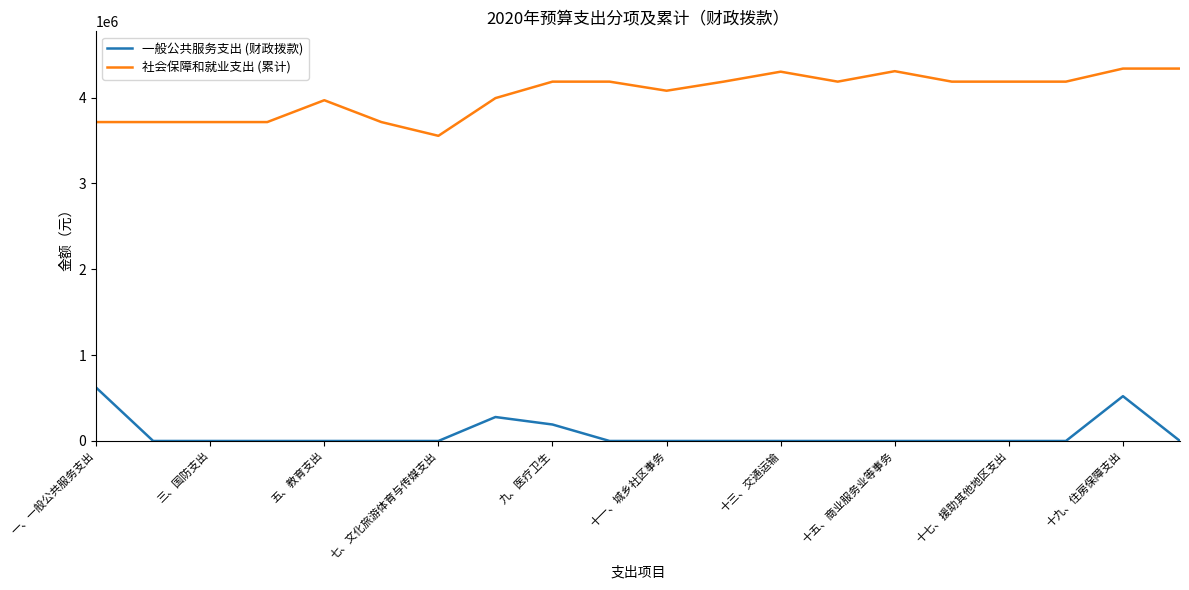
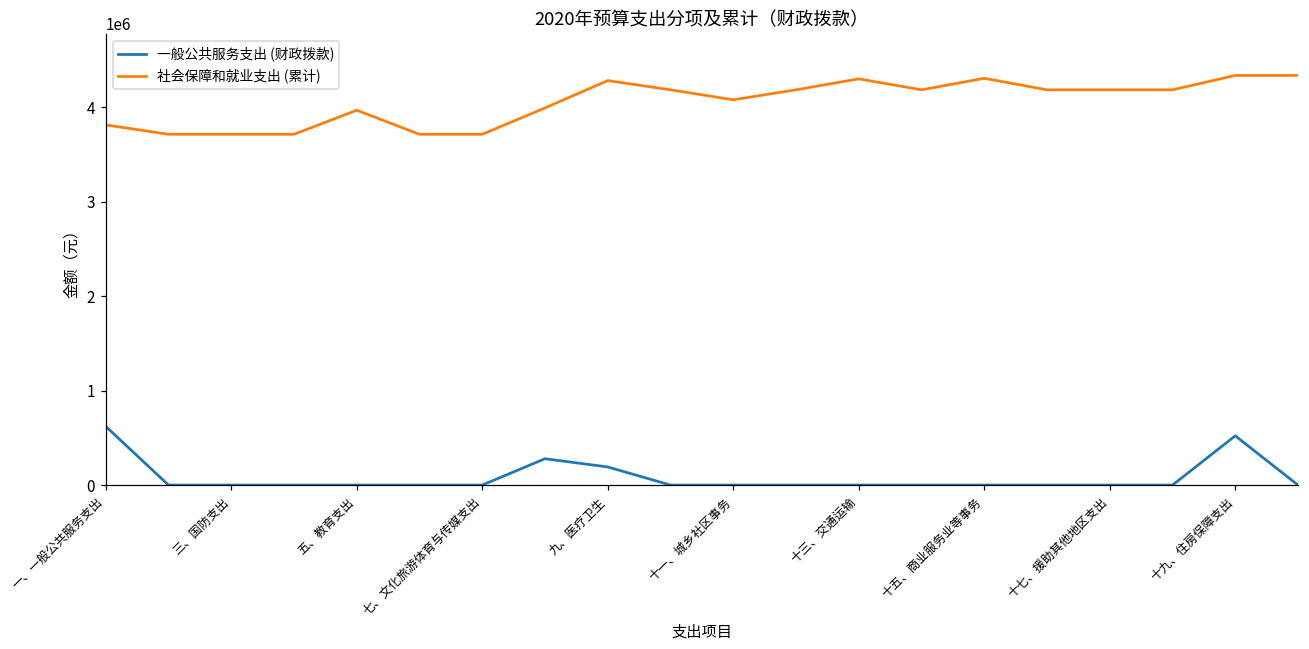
  {
    "一般公共服务支出 (财政拨款)": {
      "一、一般公共服务支出": 600000,
      "三、国防支出": 0,
      "五、教育支出": 0,
      "七、文化旅游体育与传媒支出": 0,
      "九、医疗卫生": 200000,
      "十一、城乡社区事务": 0,
      "十三、交通运输": 0,
      "十五、商业服务业等事务": 0,
      "十七、援助其他地区支出": 0,
      "十九、住房保障支出": 500000
    },
    "社会保障和就业支出 (累计)": {
-     "一、一般公共服务支出": 3700000,
+     "一、一般公共服务支出": 3800000,
      "三、国防支出": 3700000,
      "五、教育支出": 4000000,
-     "七、文化旅游体育与传媒支出": 3600000,
-     "九、医疗卫生": 4200000,
+     "七、文化旅游体育与传媒支出": 3700000,
+     "九、医疗卫生": 4300000,
      "十一、城乡社区事务": 4100000,
      "十三、交通运输": 4300000,
      "十五、商业服务业等事务": 4300000,
      "十七、援助其他地区支出": 4200000,
      "十九、住房保障支出": 4300000
    }
  }
